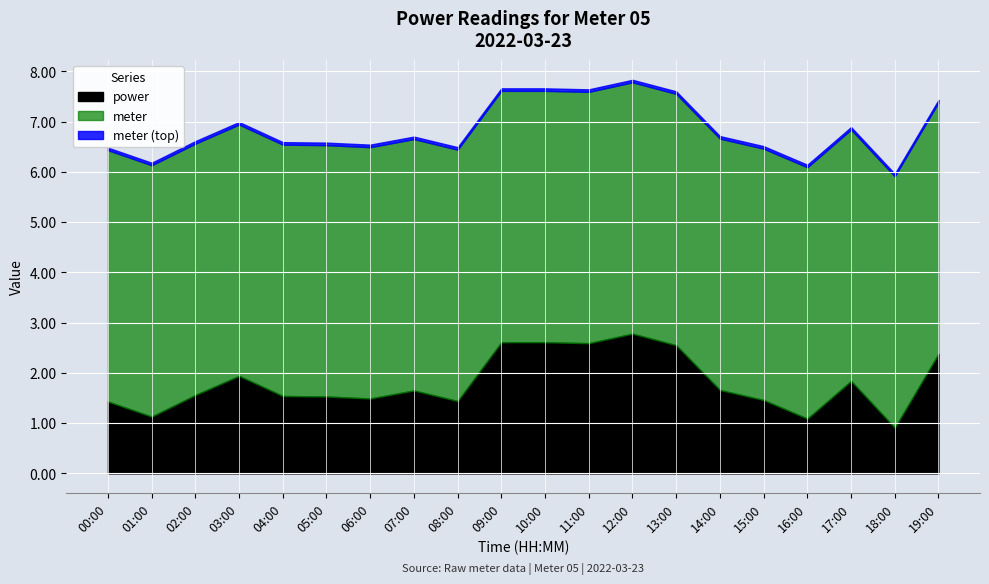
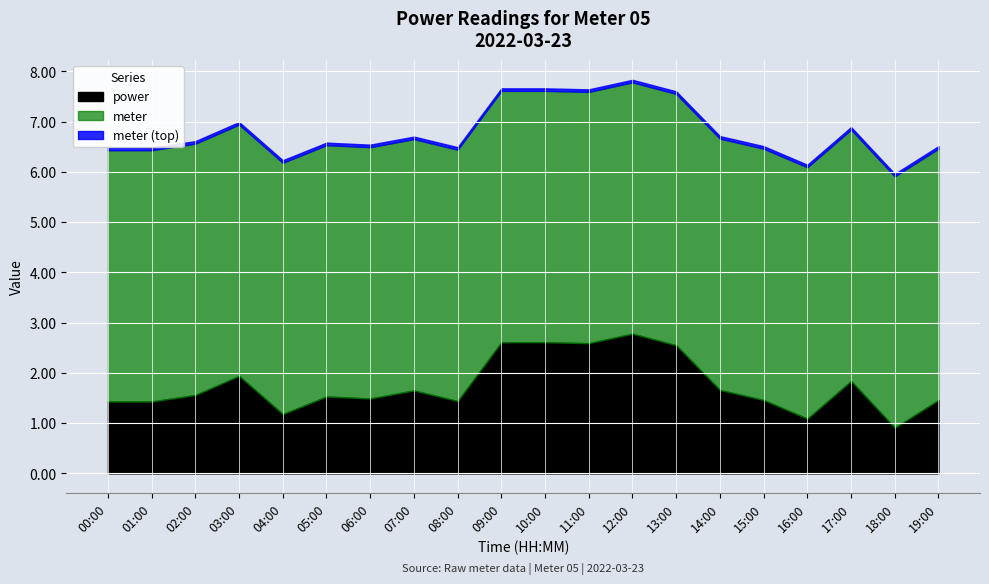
  {
    "power": {
      "00:00": 1.4,
-     "01:00": 1.1,
+     "01:00": 1.4,
      "02:00": 1.6,
      "03:00": 1.9,
-     "04:00": 1.5,
+     "04:00": 1.2,
      "05:00": 1.5,
      "06:00": 1.5,
      "07:00": 1.7,
      "08:00": 1.4,
      "09:00": 2.6,
      "10:00": 2.6,
      "11:00": 2.6,
      "12:00": 2.8,
      "13:00": 2.6,
      "14:00": 1.7,
      "15:00": 1.5,
      "16:00": 1.1,
      "17:00": 1.8,
      "18:00": 0.9,
-     "19:00": 2.4
+     "19:00": 1.5
    },
    "meter": {
      "17:00": 5.0
    },
    "meter (top)": {
      "17:00": 0.0
    }
  }
